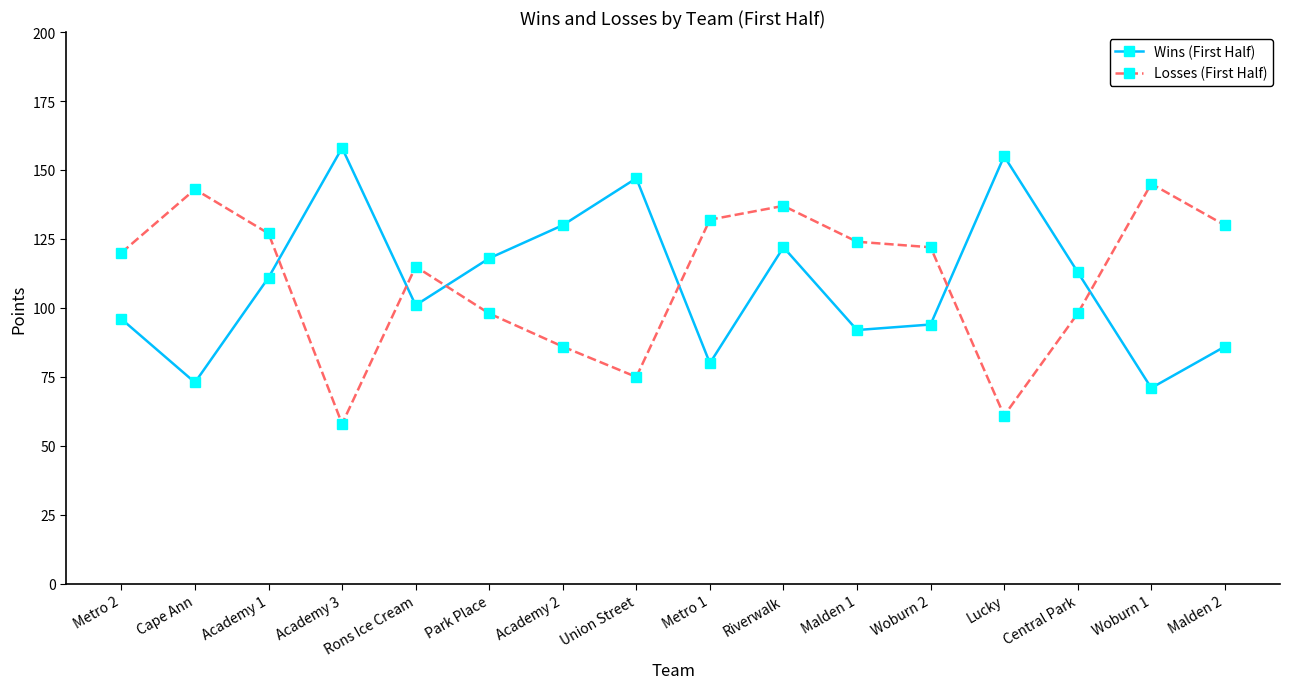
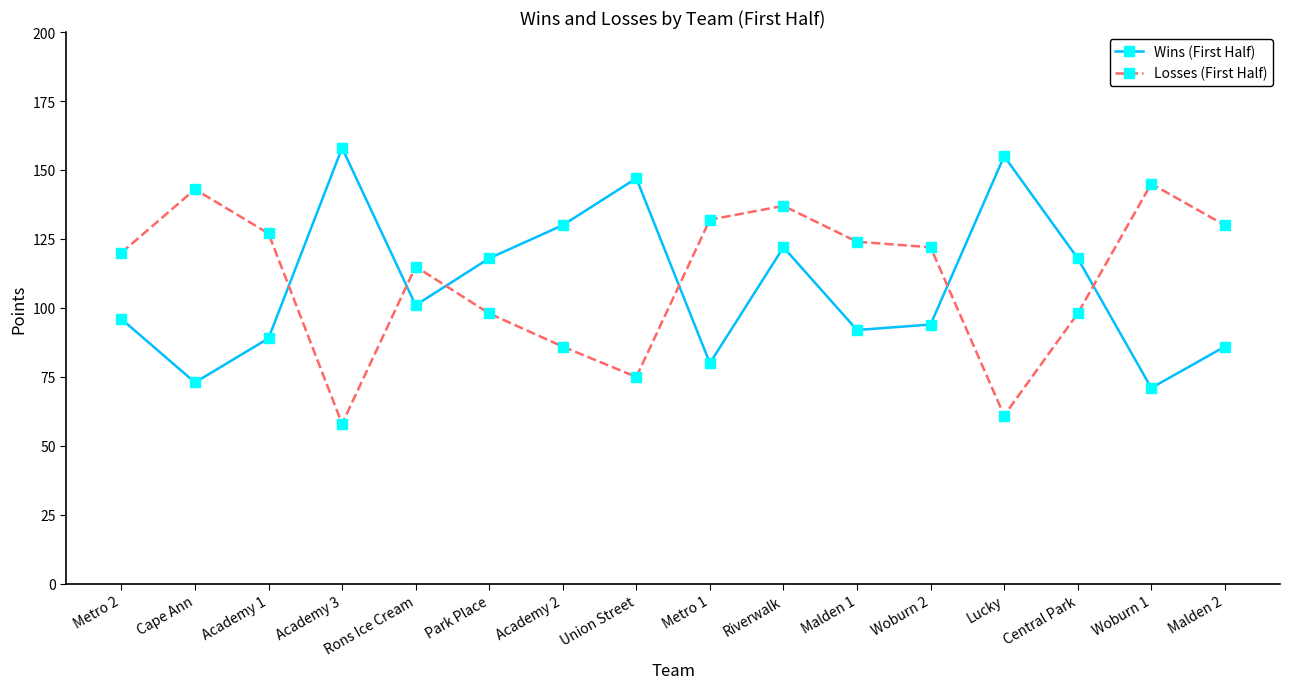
  {
    "Wins (First Half)": {
      "Metro 2": 96,
      "Cape Ann": 73,
-     "Academy 1": 111,
+     "Academy 1": 89,
      "Academy 3": 158,
      "Rons Ice Cream": 101,
      "Park Place": 118,
      "Academy 2": 130,
      "Union Street": 147,
      "Metro 1": 80,
      "Riverwalk": 122,
      "Malden 1": 92,
      "Woburn 2": 94,
      "Lucky": 155,
-     "Central Park": 113,
+     "Central Park": 118,
      "Woburn 1": 71,
      "Malden 2": 86
    },
    "Losses (First Half)": {
      "Metro 2": 120,
      "Cape Ann": 143,
      "Academy 1": 127,
      "Academy 3": 58,
      "Rons Ice Cream": 115,
      "Park Place": 98,
      "Academy 2": 86,
      "Union Street": 75,
      "Metro 1": 132,
      "Riverwalk": 137,
      "Malden 1": 124,
      "Woburn 2": 122,
      "Lucky": 61,
      "Central Park": 98,
      "Woburn 1": 145,
      "Malden 2": 130
    }
  }
